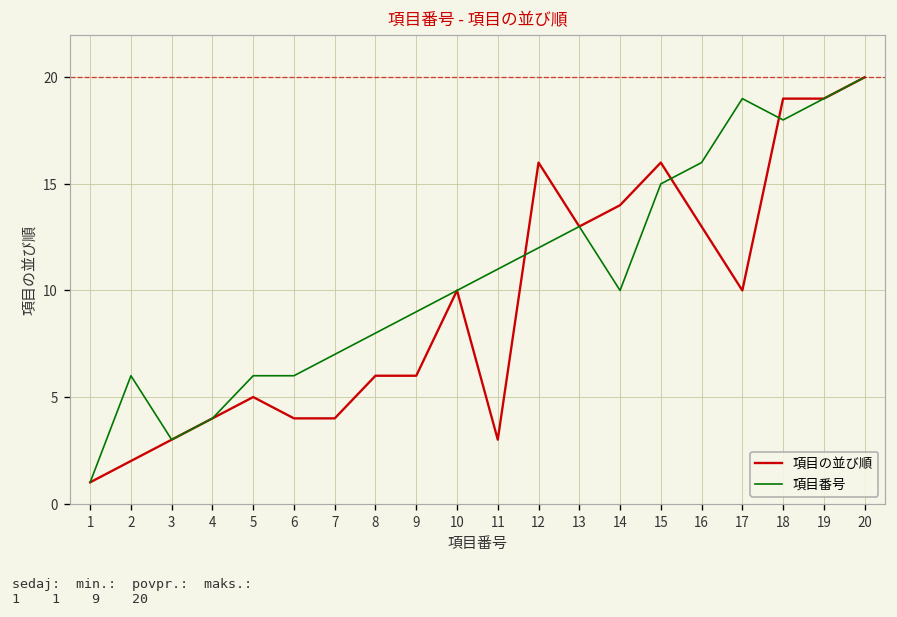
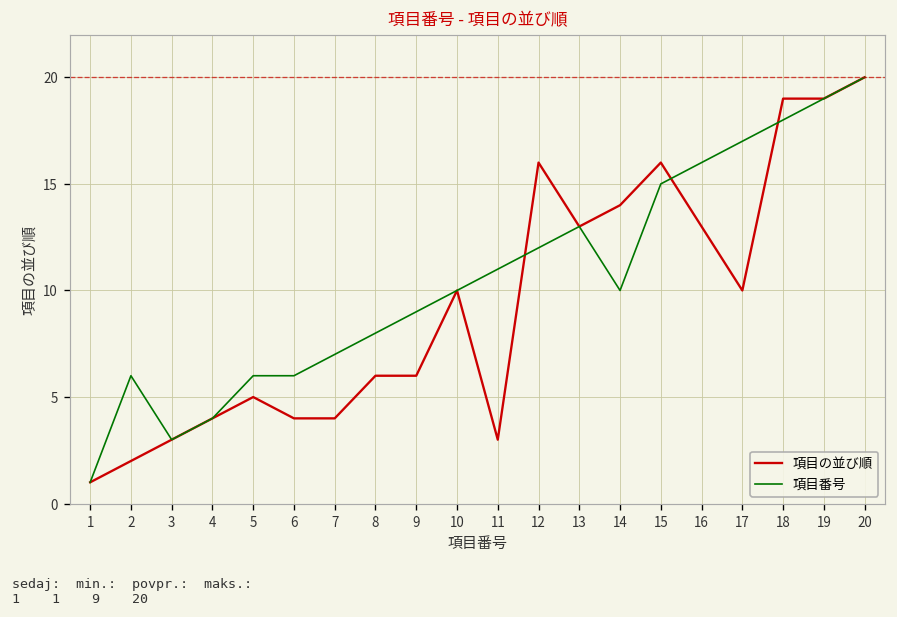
  {
    "項目の並び順": {
      "2": 2,
      "5": 5,
      "6": 4,
      "7": 4,
      "8": 6,
      "9": 6,
      "11": 3,
      "12": 16,
      "14": 14,
      "15": 16,
      "16": 13,
      "17": 10,
      "18": 19
    },
    "項目番号": {
      "2": 6,
      "5": 6,
      "6": 6,
      "7": 7,
      "8": 8,
      "9": 9,
      "11": 11,
      "12": 12,
      "14": 10,
      "15": 15,
      "16": 16,
-     "17": 19,
+     "17": 17,
      "18": 18
    }
  }
